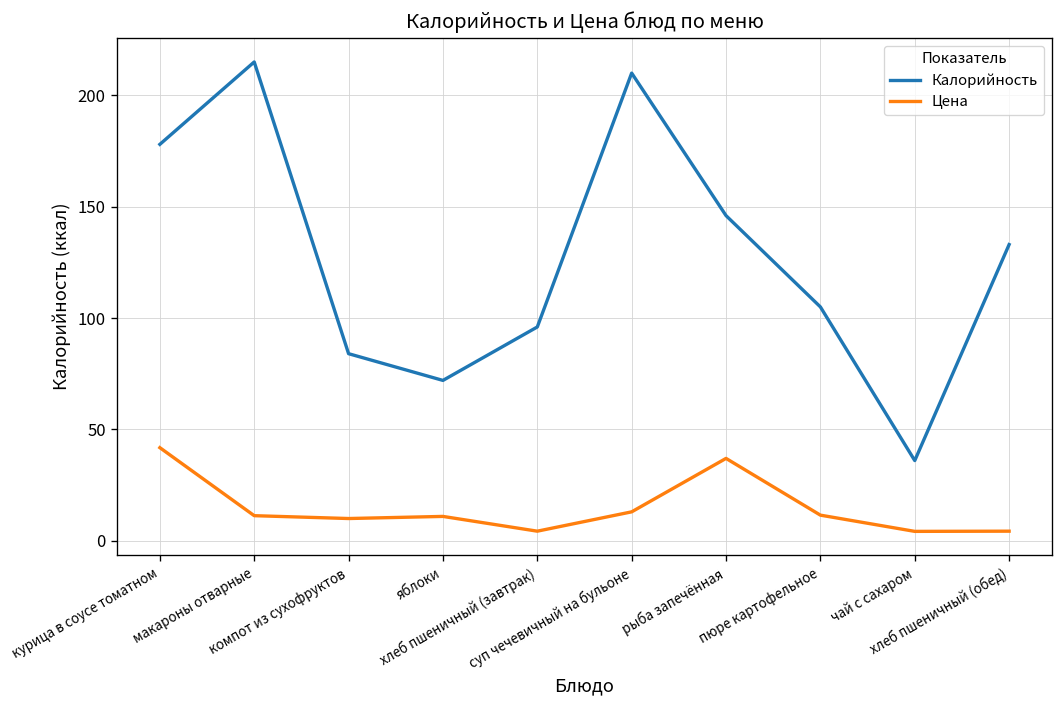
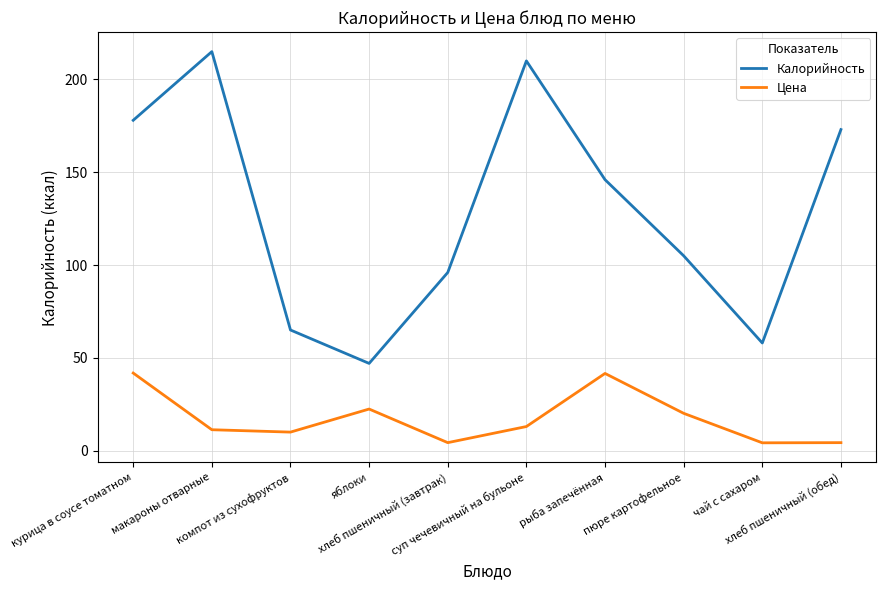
  {
    "Калорийность": {
      "курица в соусе томатном": 178,
      "макароны отварные": 215,
-     "компот из сухофруктов": 84,
-     "яблоки": 72,
+     "компот из сухофруктов": 65,
+     "яблоки": 47,
      "хлеб пшеничный (завтрак)": 96,
      "суп чечевичный на бульоне": 210,
      "рыба запечённая": 146,
      "пюре картофельное": 105,
-     "чай с сахаром": 36,
-     "хлеб пшеничный (обед)": 133
+     "чай с сахаром": 58,
+     "хлеб пшеничный (обед)": 173
    },
    "Цена": {
      "курица в соусе томатном": 42,
      "макароны отварные": 11,
      "компот из сухофруктов": 10,
-     "яблоки": 11,
+     "яблоки": 22,
      "хлеб пшеничный (завтрак)": 4,
      "суп чечевичный на бульоне": 13,
-     "рыба запечённая": 37,
-     "пюре картофельное": 12,
+     "рыба запечённая": 42,
+     "пюре картофельное": 20,
      "чай с сахаром": 4,
      "хлеб пшеничный (обед)": 4
    }
  }
